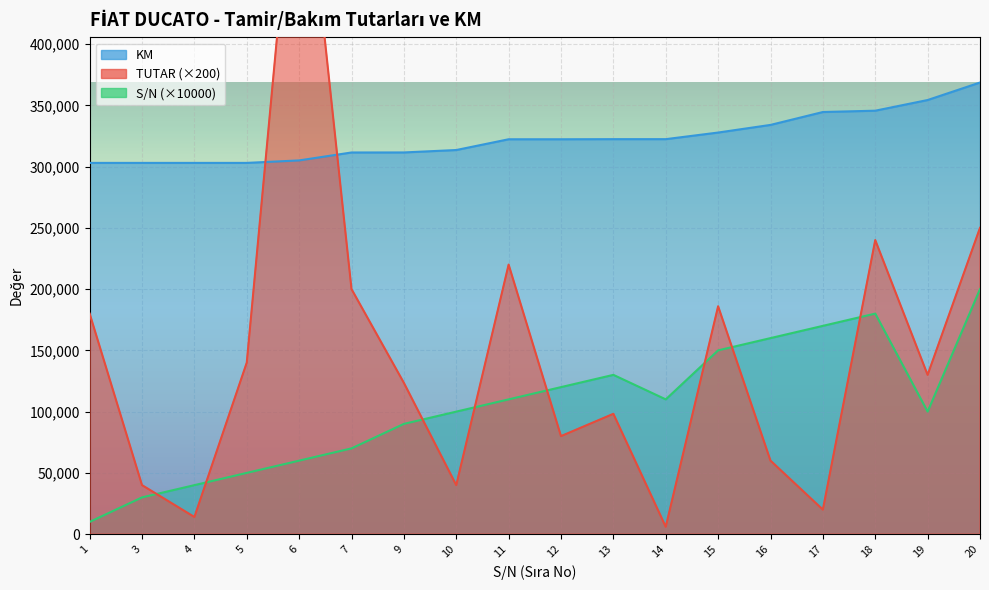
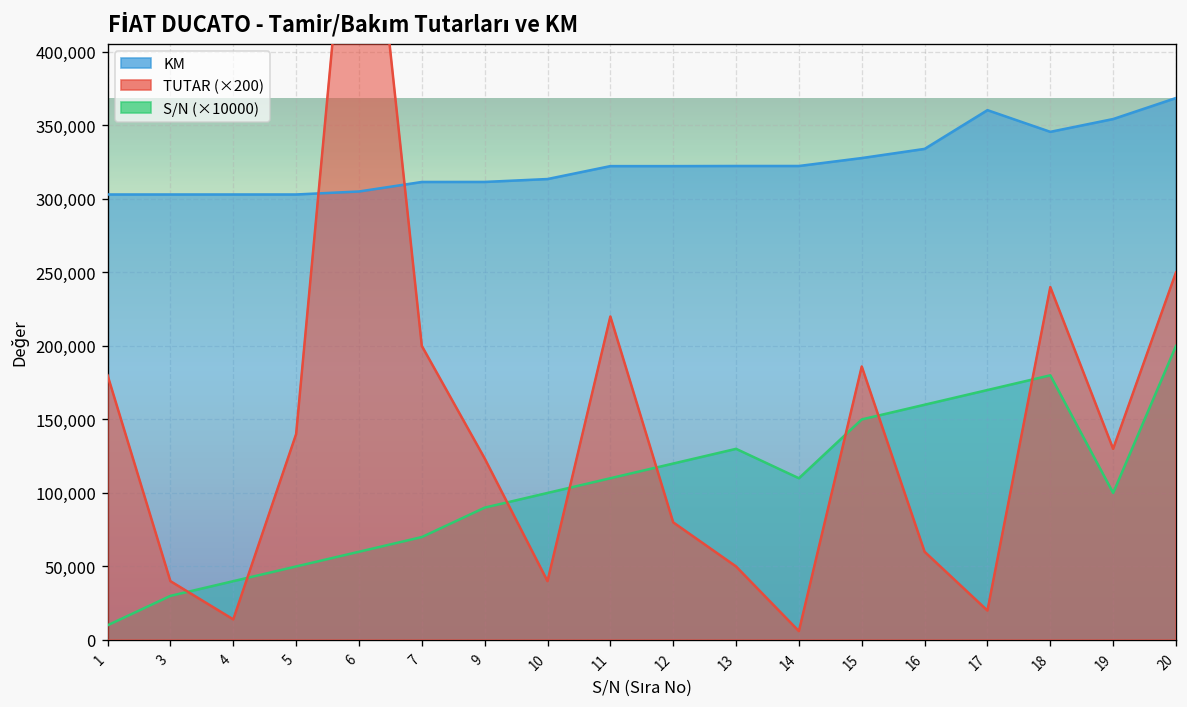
  {
    "KM": {
      "1": "303,000",
      "3": "303,000",
      "4": "303,000",
      "5": "303,000",
      "6": "305,000",
      "7": "312,000",
      "9": "312,000",
      "10": "314,000",
      "11": "322,000",
      "12": "322,000",
      "13": "322,000",
      "14": "322,000",
      "15": "328,000",
      "16": "334,000",
-     "17": "345,000",
+     "17": "360,000",
      "18": "346,000",
      "19": "354,000",
      "20": "369,000"
    },
    "TUTAR (×200)": {
      "1": "180,000",
      "3": "40,000",
      "4": "14,000",
      "5": "140,000",
      "7": "200,000",
      "9": "123,000",
      "10": "40,000",
      "11": "220,000",
      "12": "80,000",
-     "13": "98,000",
+     "13": "50,000",
      "14": "6,000",
      "15": "186,000",
      "16": "60,000",
      "17": "20,000",
      "18": "240,000",
      "19": "130,000",
      "20": "250,000"
    },
    "S/N (×10000)": {
      "1": "10,000",
      "3": "30,000",
      "4": "40,000",
      "5": "50,000",
      "6": "60,000",
      "7": "70,000",
      "9": "90,000",
      "10": "100,000",
      "11": "110,000",
      "12": "120,000",
      "13": "130,000",
      "14": "110,000",
      "15": "150,000",
      "16": "160,000",
      "17": "170,000",
      "18": "180,000",
      "19": "100,000",
      "20": "200,000"
    }
  }
